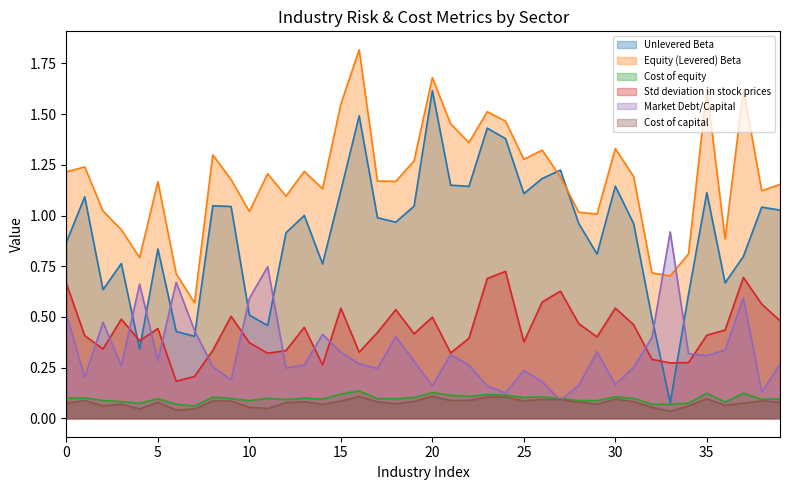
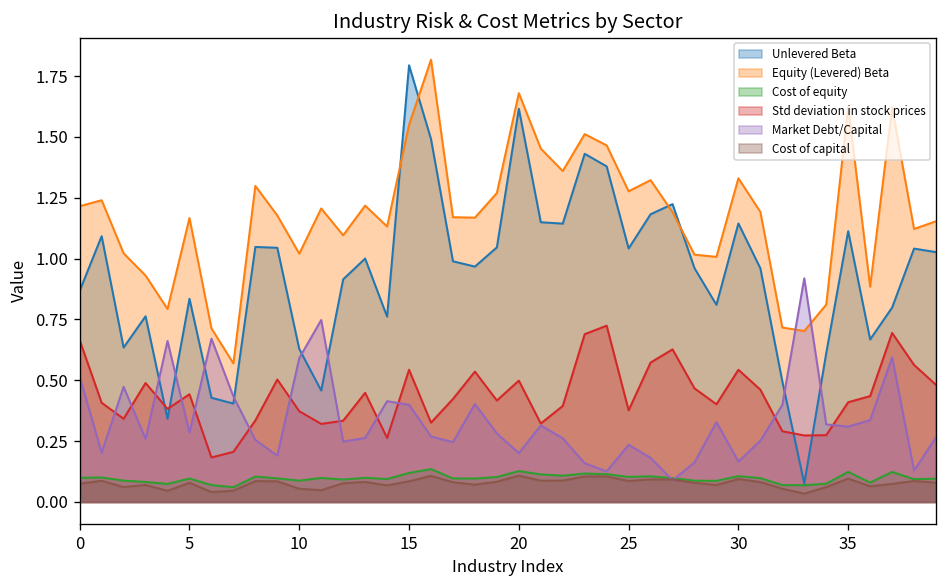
  {
    "Unlevered Beta": {
      "0": 0.87,
      "5": 0.84,
-     "10": 0.51,
-     "15": 1.12,
+     "10": 0.63,
+     "15": 1.79,
      "20": 1.62,
-     "25": 1.11,
+     "25": 1.04,
      "30": 1.14,
      "35": 1.11
    },
    "Cost of equity": {
      "0": 0.10,
      "5": 0.10,
      "10": 0.09,
      "15": 0.12,
      "20": 0.13,
      "25": 0.10,
      "35": 0.12
    },
    "Market Debt/Capital": {
      "0": 0.51,
      "5": 0.29,
      "10": 0.59,
-     "15": 0.33,
-     "20": 0.16,
+     "15": 0.40,
+     "20": 0.20,
      "25": 0.24,
      "30": 0.17,
      "35": 0.31
    }
  }
